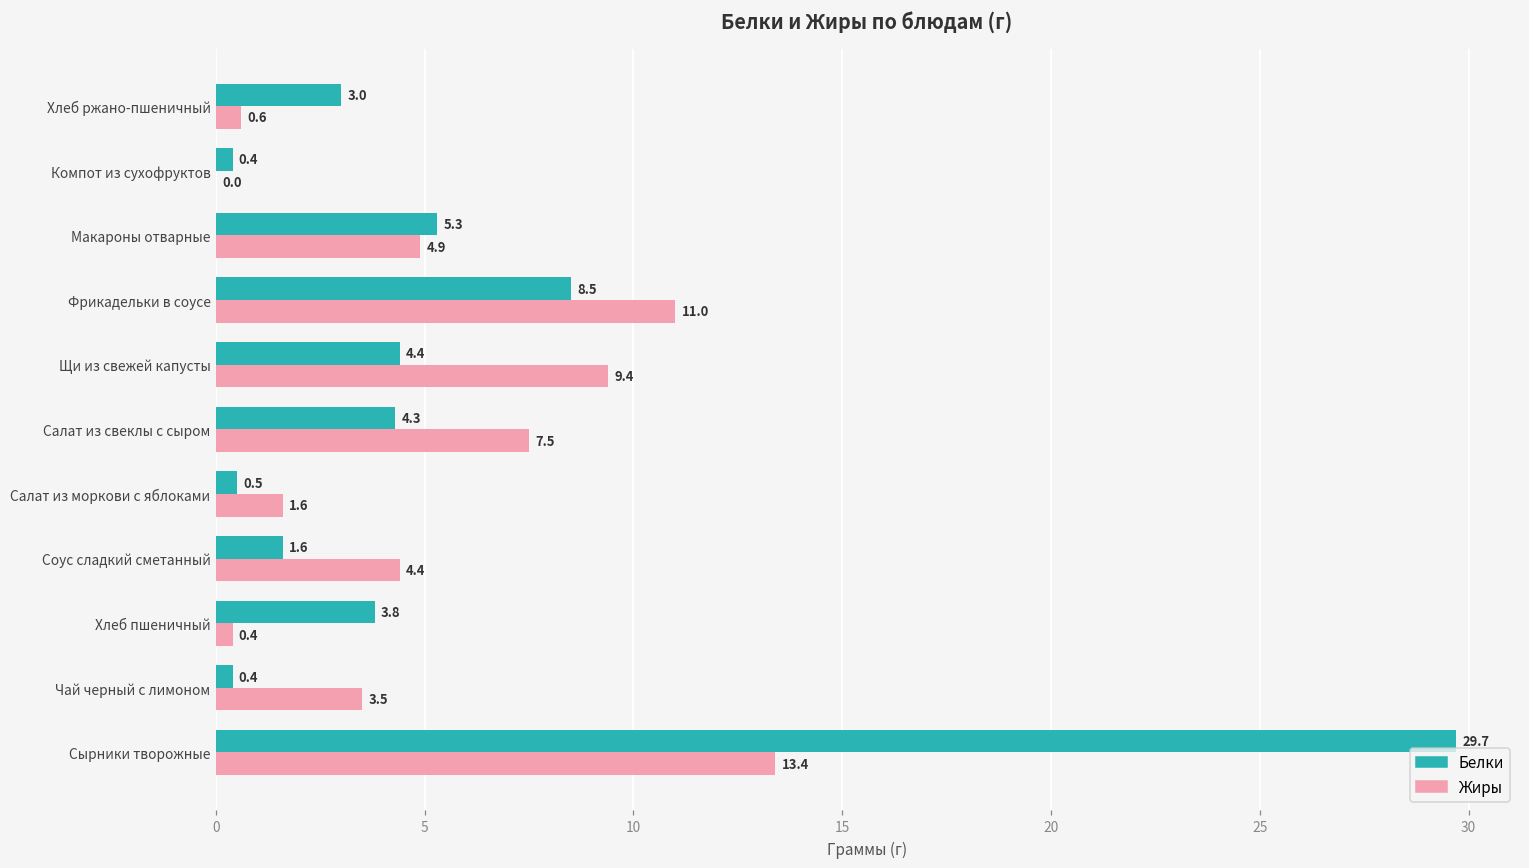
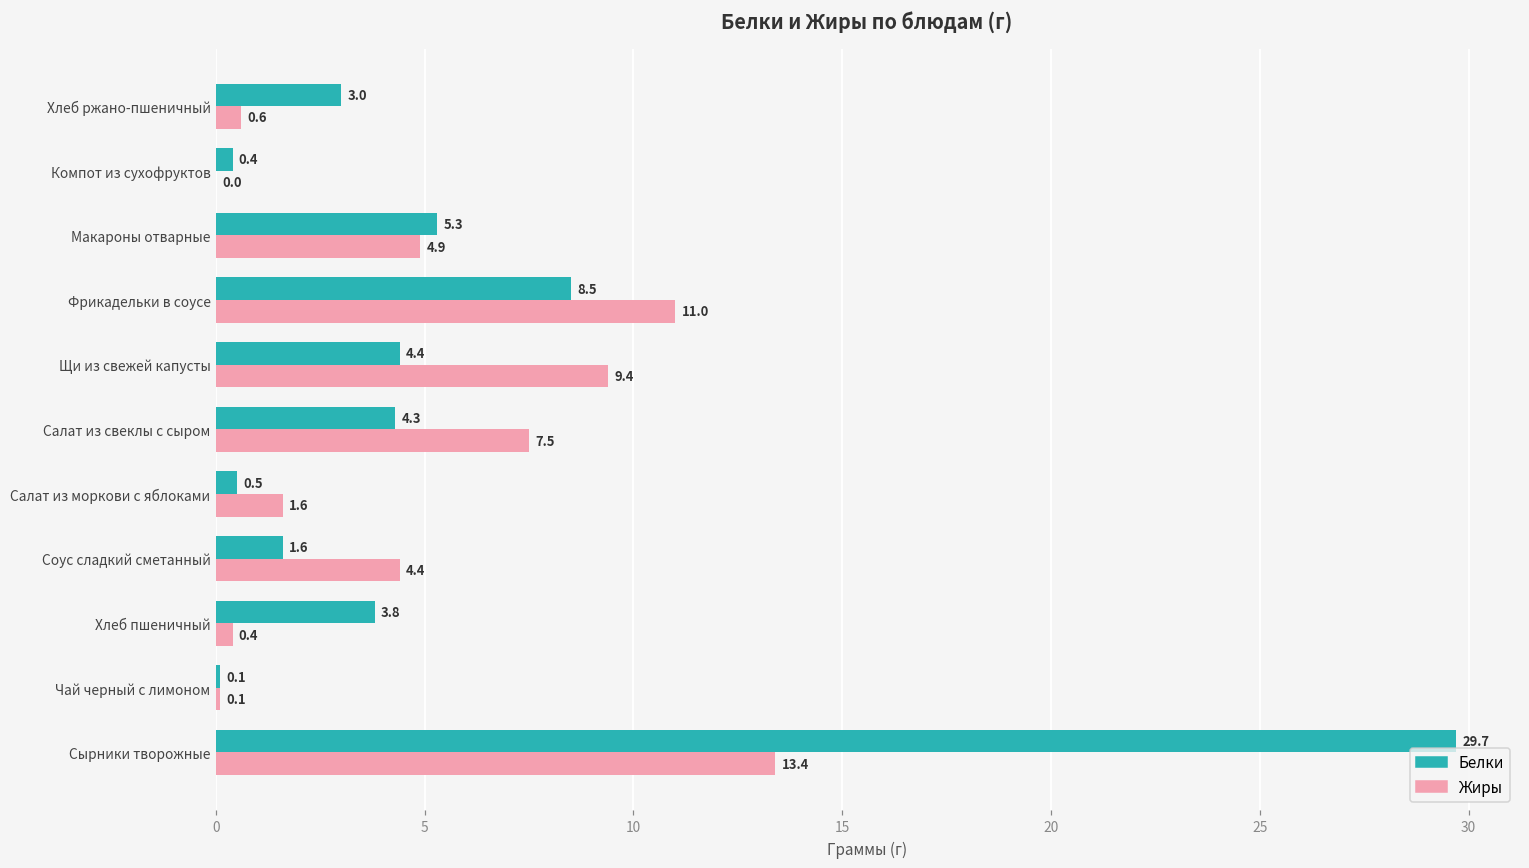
  {
    "Белки": {
      "Хлеб ржано-пшеничный": 3.0,
      "Компот из сухофруктов": 0.4,
      "Макароны отварные": 5.3,
      "Фрикадельки в соусе": 8.5,
      "Щи из свежей капусты": 4.4,
      "Салат из свеклы с сыром": 4.3,
      "Салат из моркови с яблоками": 0.5,
      "Соус сладкий сметанный": 1.6,
      "Хлеб пшеничный": 3.8,
-     "Чай черный с лимоном": 0.4,
+     "Чай черный с лимоном": 0.1,
      "Сырники творожные": 29.7
    },
    "Жиры": {
      "Хлеб ржано-пшеничный": 0.6,
      "Компот из сухофруктов": 0.0,
      "Макароны отварные": 4.9,
      "Фрикадельки в соусе": 11.0,
      "Щи из свежей капусты": 9.4,
      "Салат из свеклы с сыром": 7.5,
      "Салат из моркови с яблоками": 1.6,
      "Соус сладкий сметанный": 4.4,
      "Хлеб пшеничный": 0.4,
-     "Чай черный с лимоном": 3.5,
+     "Чай черный с лимоном": 0.1,
      "Сырники творожные": 13.4
    }
  }
